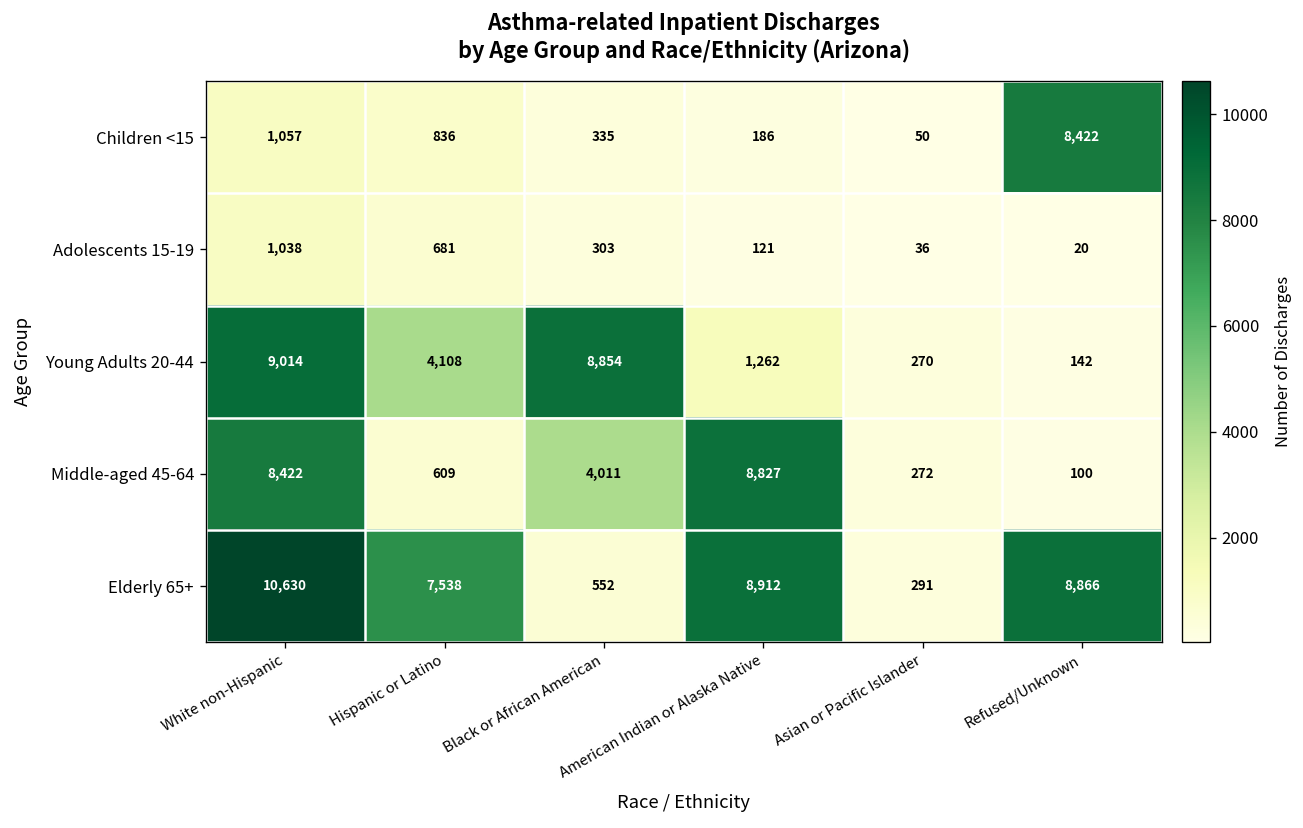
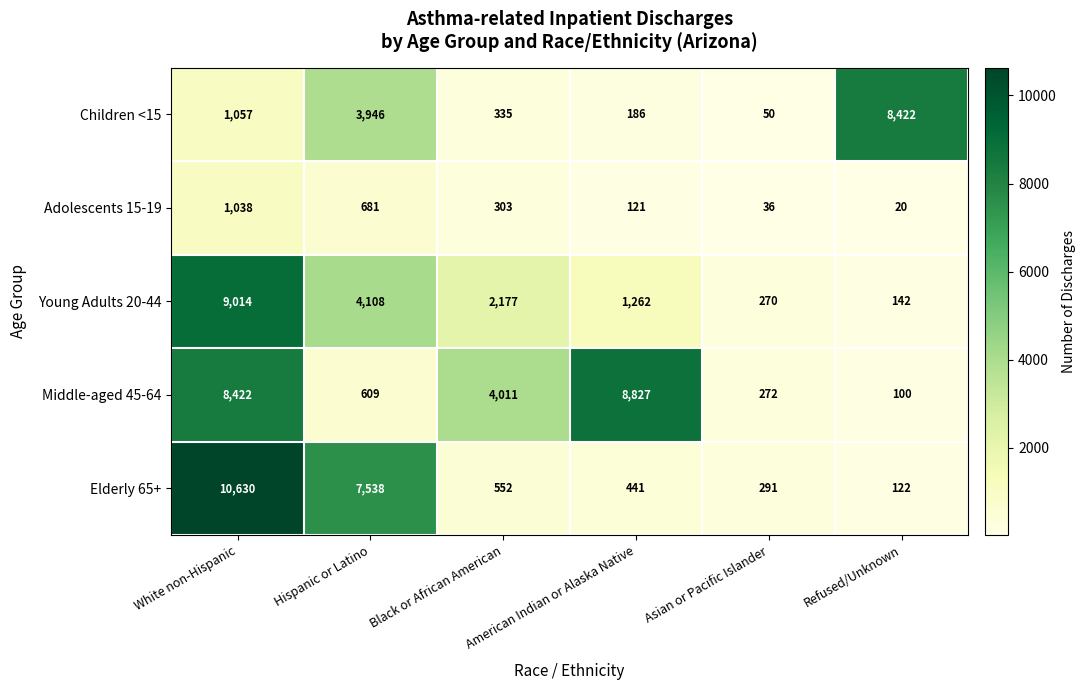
  {
    "Children <15": {
      "White non-Hispanic": "1,057",
-     "Hispanic or Latino": "836",
+     "Hispanic or Latino": "3,946",
      "Black or African American": "335",
      "American Indian or Alaska Native": "186",
      "Asian or Pacific Islander": "50",
      "Refused/Unknown": "8,422"
    },
    "Adolescents 15-19": {
      "White non-Hispanic": "1,038",
      "Hispanic or Latino": "681",
      "Black or African American": "303",
      "American Indian or Alaska Native": "121",
      "Asian or Pacific Islander": "36",
      "Refused/Unknown": "20"
    },
    "Young Adults 20-44": {
      "White non-Hispanic": "9,014",
      "Hispanic or Latino": "4,108",
-     "Black or African American": "8,854",
+     "Black or African American": "2,177",
      "American Indian or Alaska Native": "1,262",
      "Asian or Pacific Islander": "270",
      "Refused/Unknown": "142"
    },
    "Middle-aged 45-64": {
      "White non-Hispanic": "8,422",
      "Hispanic or Latino": "609",
      "Black or African American": "4,011",
      "American Indian or Alaska Native": "8,827",
      "Asian or Pacific Islander": "272",
      "Refused/Unknown": "100"
    },
    "Elderly 65+": {
      "White non-Hispanic": "10,630",
      "Hispanic or Latino": "7,538",
      "Black or African American": "552",
-     "American Indian or Alaska Native": "8,912",
+     "American Indian or Alaska Native": "441",
      "Asian or Pacific Islander": "291",
-     "Refused/Unknown": "8,866"
+     "Refused/Unknown": "122"
    }
  }
